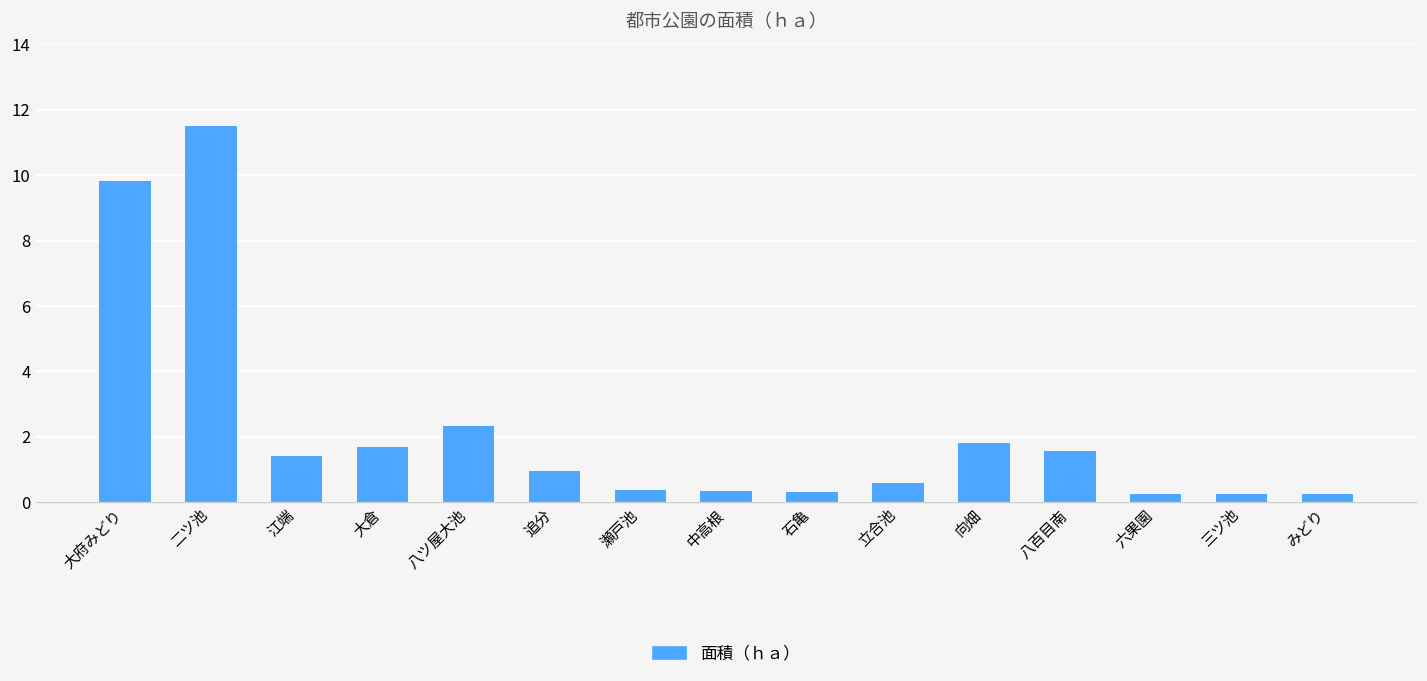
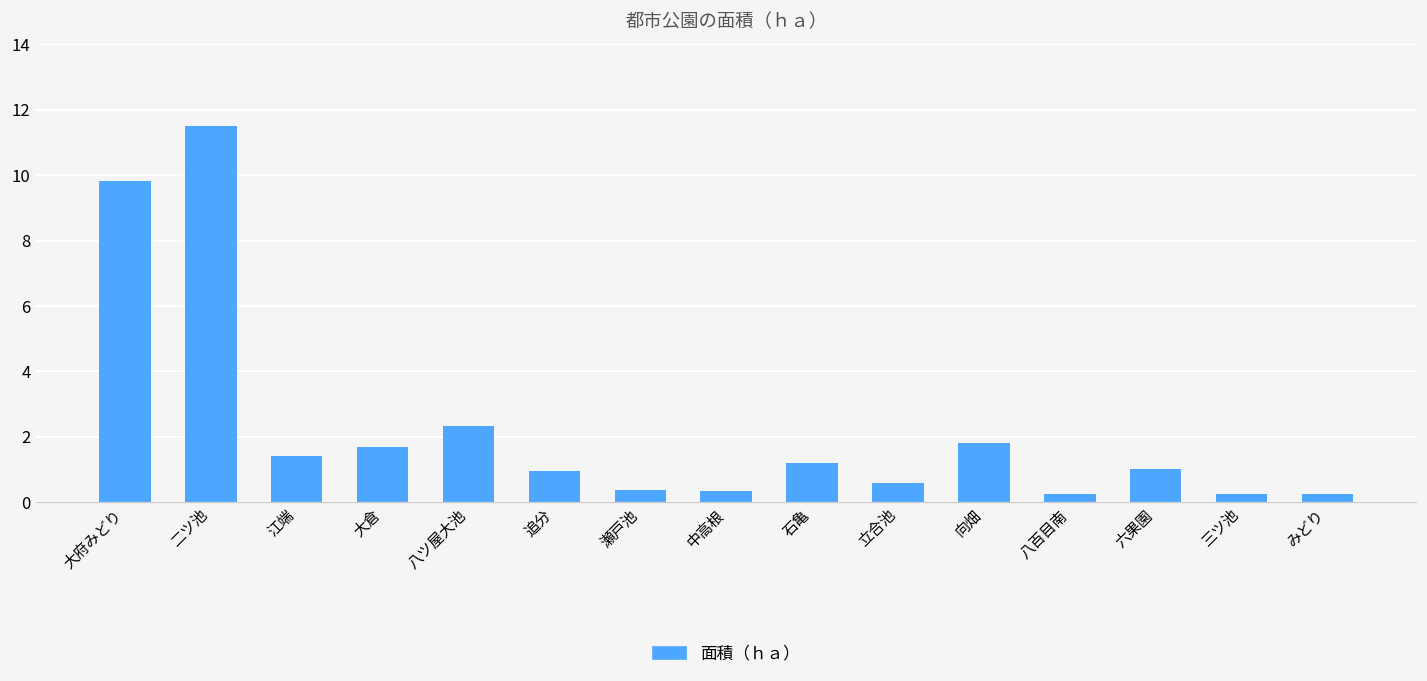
  {
    "大府みどり": 9.8,
    "二ツ池": 11.5,
    "江端": 1.4,
    "大倉": 1.7,
    "八ツ屋大池": 2.3,
    "追分": 1.0,
    "瀬戸池": 0.4,
    "中高根": 0.3,
-   "石亀": 0.3,
+   "石亀": 1.2,
    "立合池": 0.6,
    "向畑": 1.8,
-   "八百目南": 1.6,
-   "六果園": 0.3,
+   "八百目南": 0.3,
+   "六果園": 1.0,
    "三ツ池": 0.3,
    "みどり": 0.3
  }
